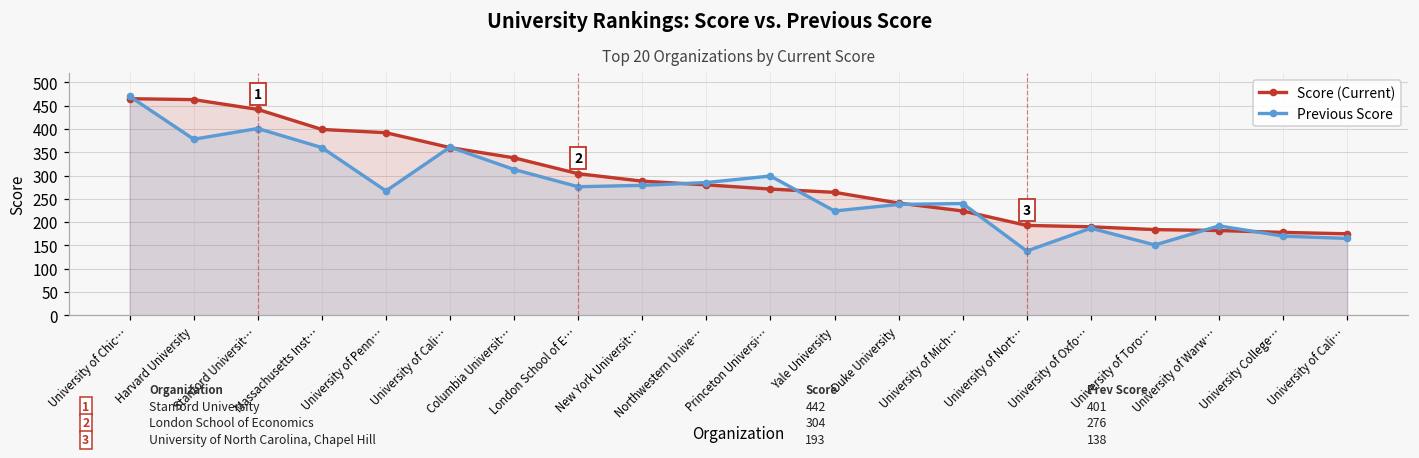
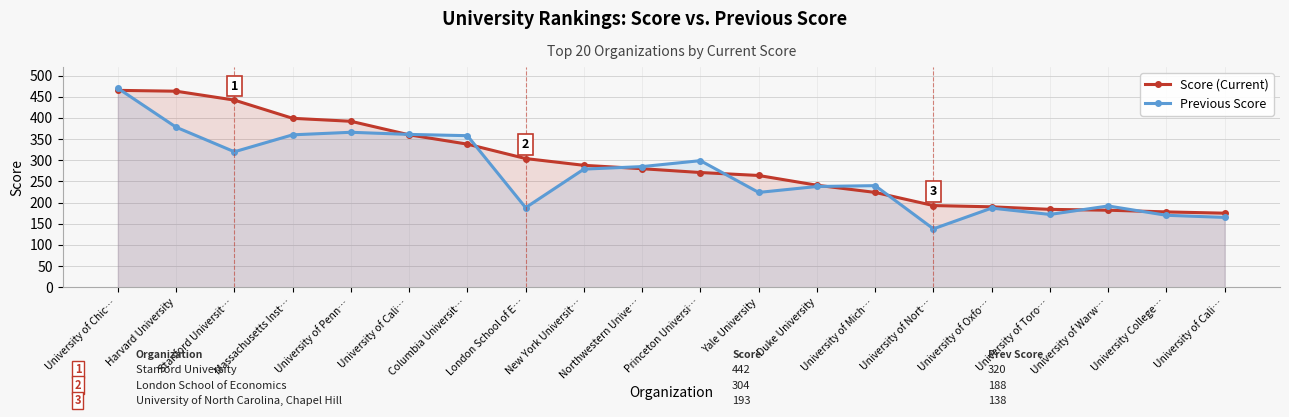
  {
    "Previous Score": {
-     "Stanford Universit…": 401,
-     "University of Penn…": 270,
-     "Columbia Universit…": 310,
-     "London School of E…": 276,
-     "University of Toro…": 150
+     "Stanford Universit…": 320,
+     "University of Penn…": 370,
+     "Columbia Universit…": 360,
+     "London School of E…": 188,
+     "University of Toro…": 170
    }
  }
